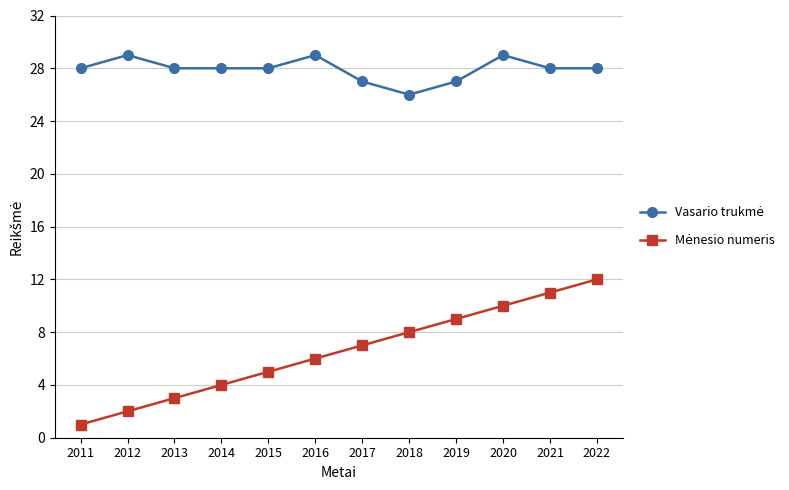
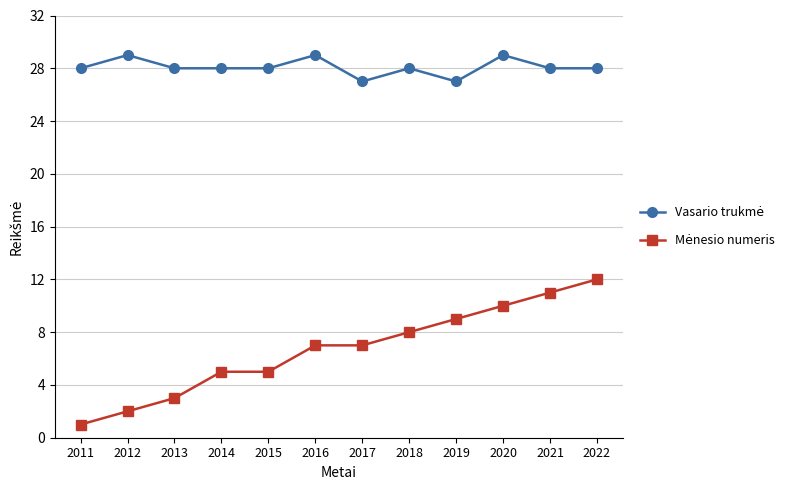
  {
    "Vasario trukmė": {
      "2011": 28,
      "2012": 29,
      "2013": 28,
      "2014": 28,
      "2015": 28,
      "2016": 29,
      "2017": 27,
-     "2018": 26,
+     "2018": 28,
      "2019": 27,
      "2020": 29,
      "2021": 28,
      "2022": 28
    },
    "Mėnesio numeris": {
      "2011": 1,
      "2012": 2,
      "2013": 3,
-     "2014": 4,
+     "2014": 5,
      "2015": 5,
-     "2016": 6,
+     "2016": 7,
      "2017": 7,
      "2018": 8,
      "2019": 9,
      "2020": 10,
      "2021": 11,
      "2022": 12
    }
  }
